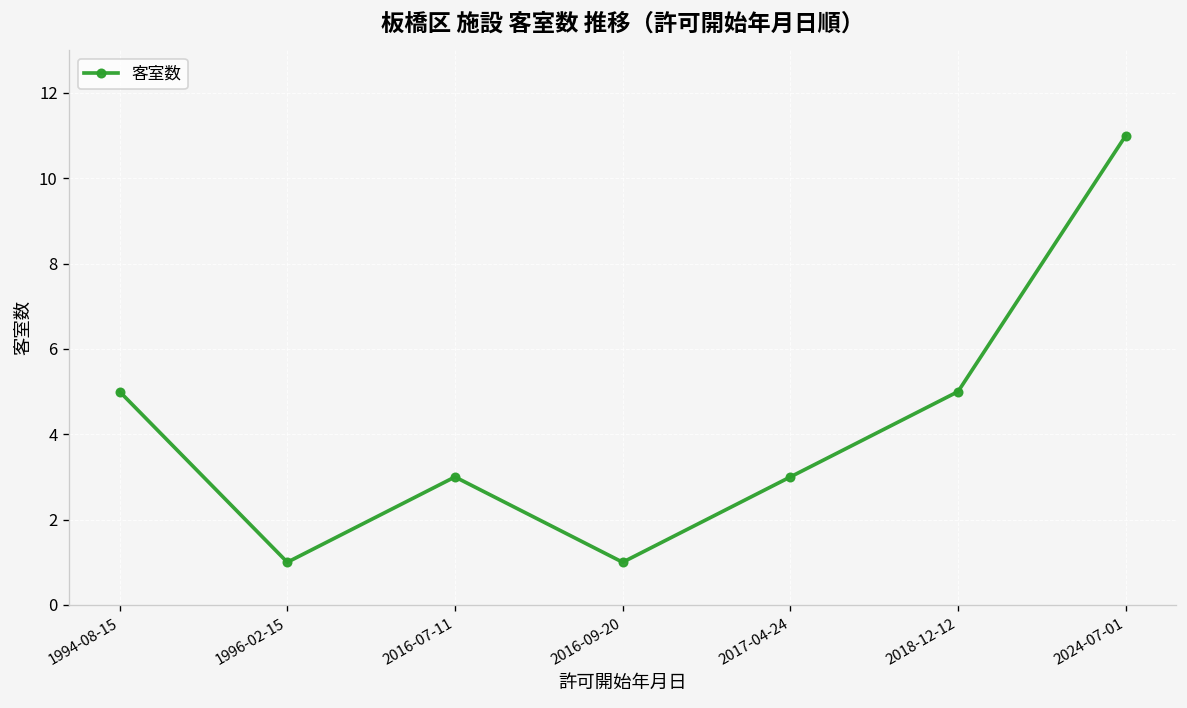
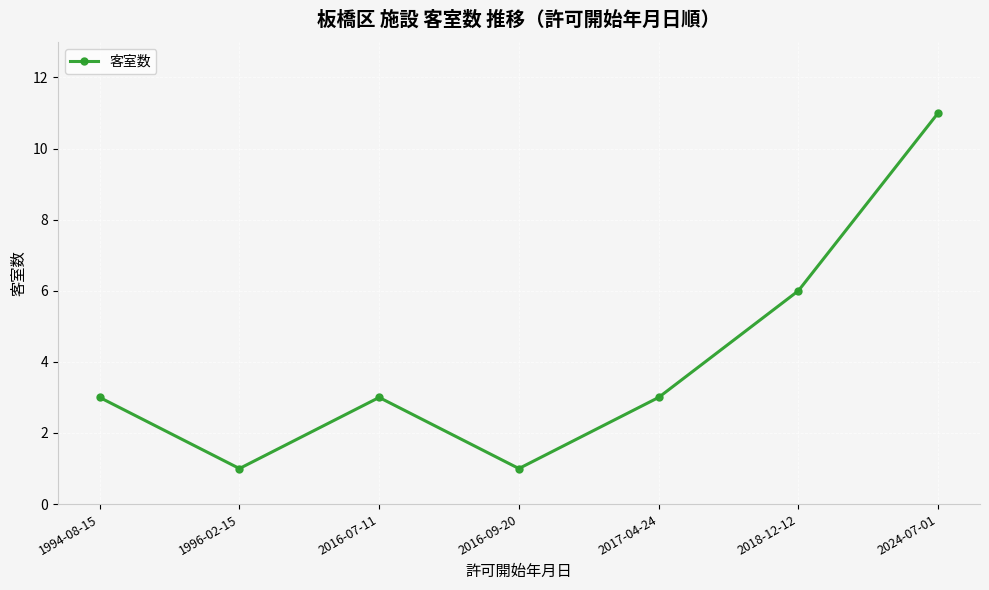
  {
-   "1994-08-15": 5,
+   "1994-08-15": 3,
    "1996-02-15": 1,
    "2016-07-11": 3,
    "2016-09-20": 1,
    "2017-04-24": 3,
-   "2018-12-12": 5,
+   "2018-12-12": 6,
    "2024-07-01": 11
  }
